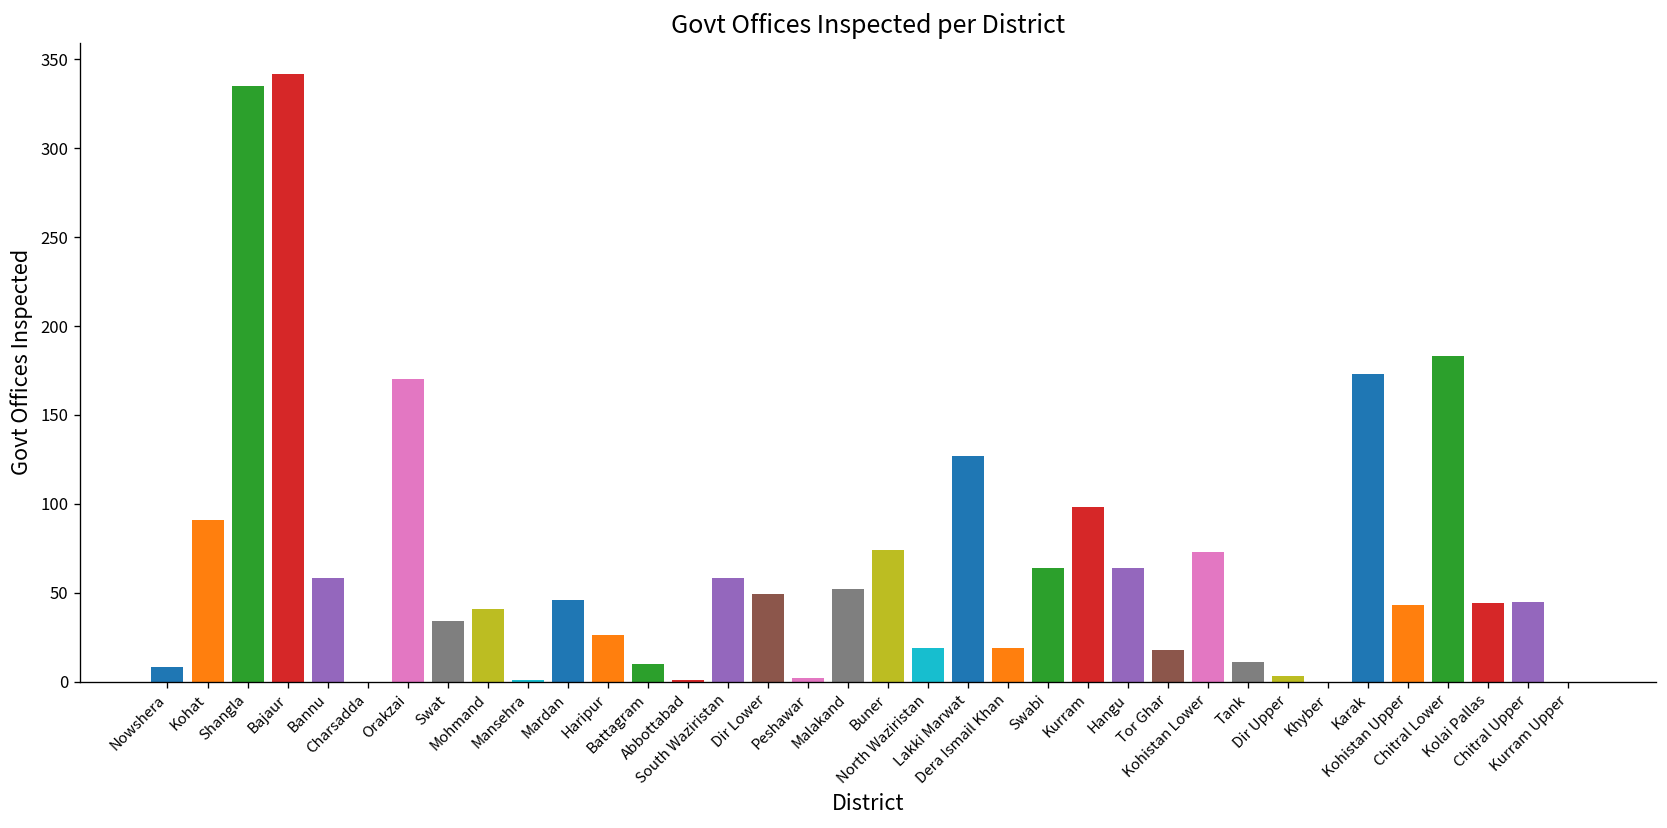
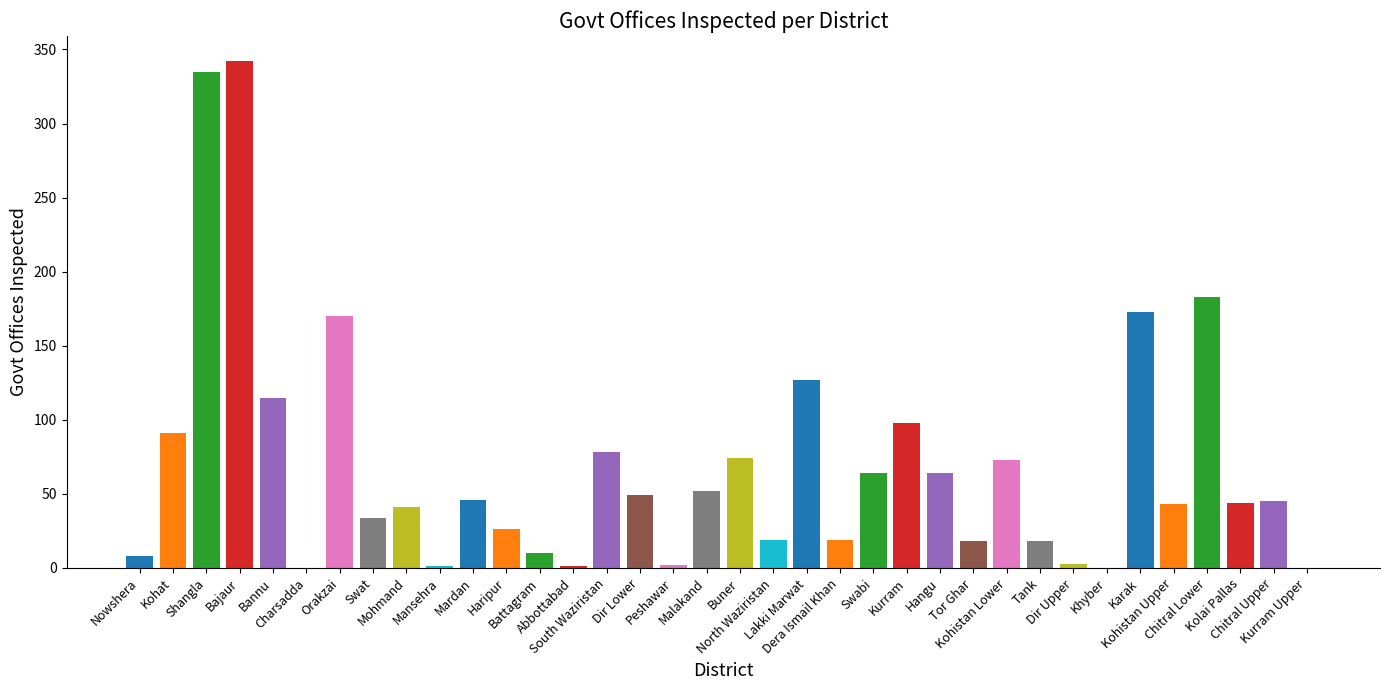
  {
    "Nowshera": 8,
    "Kohat": 91,
    "Shangla": 335,
    "Bajaur": 342,
-   "Bannu": 58,
+   "Bannu": 115,
    "Charsadda": 0,
    "Orakzai": 170,
    "Swat": 34,
    "Mohmand": 41,
    "Mardan": 46,
    "Haripur": 26,
    "Battagram": 10,
-   "South Waziristan": 58,
+   "South Waziristan": 78,
    "Dir Lower": 49,
    "Peshawar": 2,
    "Malakand": 52,
    "Buner": 74,
    "North Waziristan": 19,
    "Lakki Marwat": 127,
    "Dera Ismail Khan": 19,
    "Swabi": 64,
    "Kurram": 98,
    "Hangu": 64,
    "Tor Ghar": 18,
    "Kohistan Lower": 73,
-   "Tank": 11,
+   "Tank": 18,
    "Dir Upper": 3,
    "Khyber": 0,
    "Karak": 173,
    "Kohistan Upper": 43,
    "Chitral Lower": 183,
    "Kolai Pallas": 44,
    "Chitral Upper": 45,
    "Kurram Upper": 0
  }
